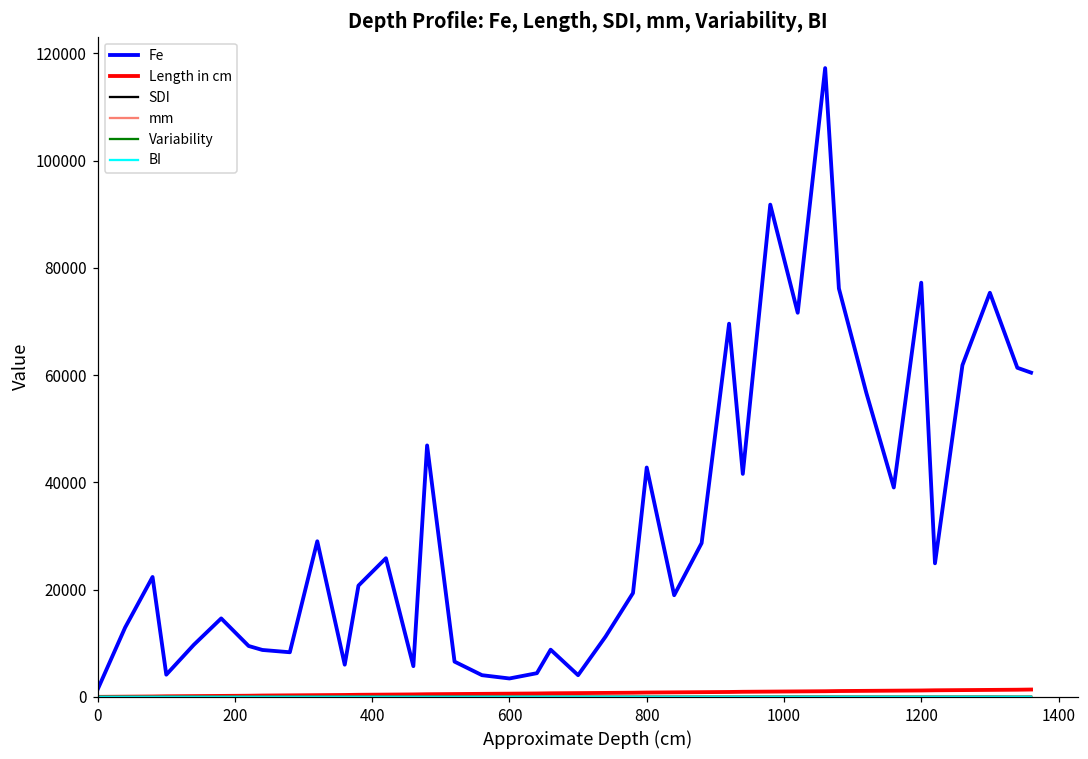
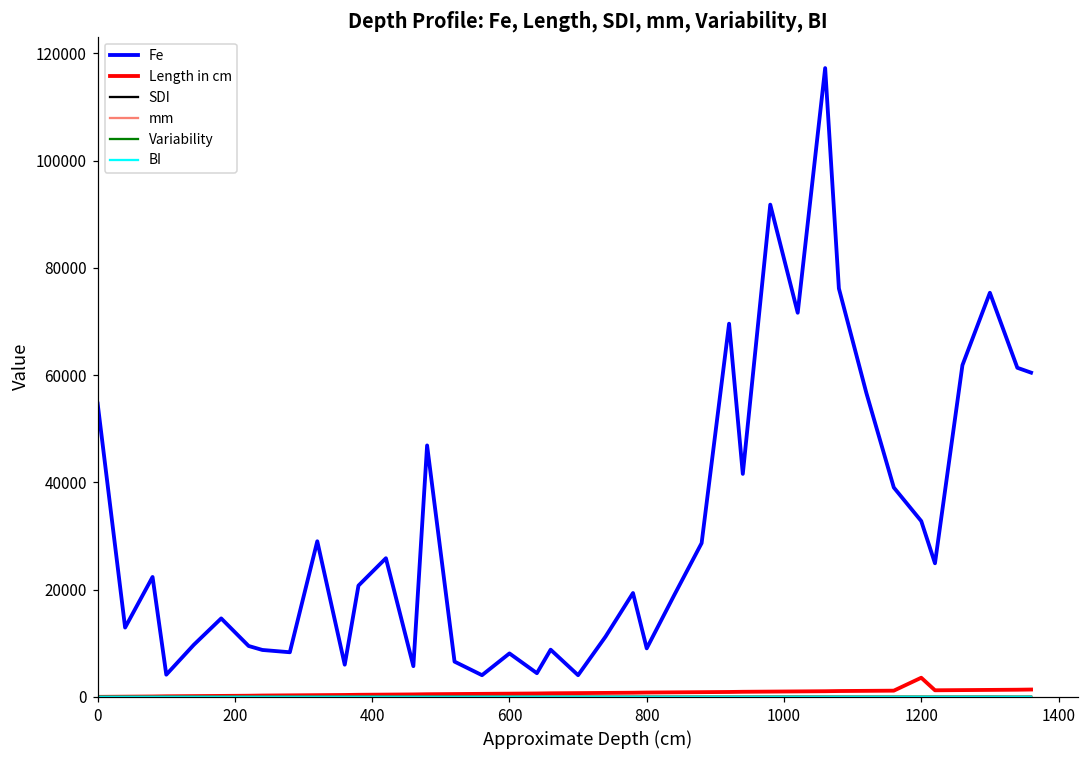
  {
    "Fe": {
-     "0": 1000,
-     "600": 3000,
-     "800": 43000,
-     "1200": 77000
+     "0": 55000,
+     "600": 8000,
+     "800": 9000,
+     "1200": 33000
    },
    "Length in cm": {
      "600": 1000,
      "800": 1000,
-     "1200": 1000
+     "1200": 4000
    }
  }
